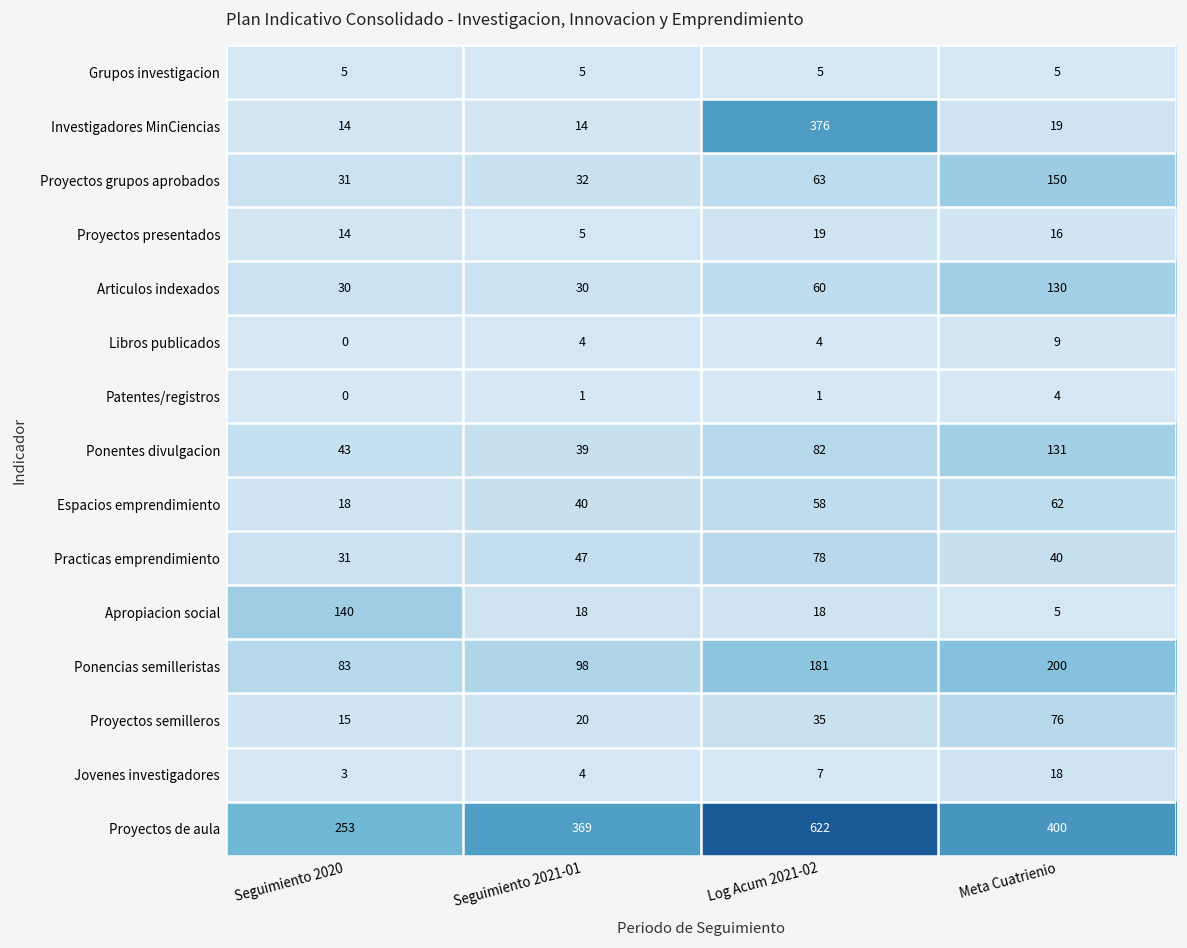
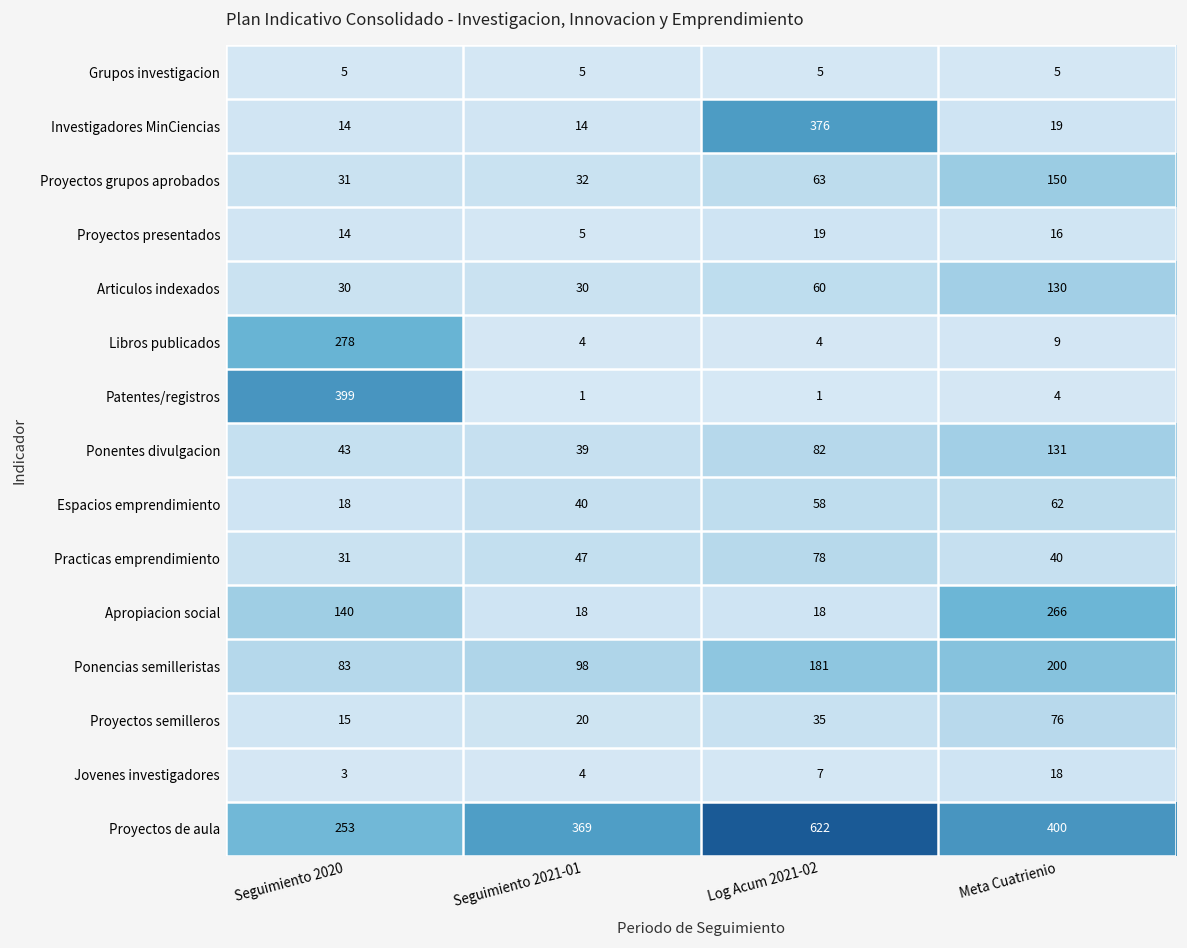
  {
    "Grupos investigacion": {
      "Seguimiento 2020": 5,
      "Seguimiento 2021-01": 5,
      "Log Acum 2021-02": 5,
      "Meta Cuatrienio": 5
    },
    "Investigadores MinCiencias": {
      "Seguimiento 2020": 14,
      "Seguimiento 2021-01": 14,
      "Log Acum 2021-02": 376,
      "Meta Cuatrienio": 19
    },
    "Proyectos grupos aprobados": {
      "Seguimiento 2020": 31,
      "Seguimiento 2021-01": 32,
      "Log Acum 2021-02": 63,
      "Meta Cuatrienio": 150
    },
    "Proyectos presentados": {
      "Seguimiento 2020": 14,
      "Seguimiento 2021-01": 5,
      "Log Acum 2021-02": 19,
      "Meta Cuatrienio": 16
    },
    "Articulos indexados": {
      "Seguimiento 2020": 30,
      "Seguimiento 2021-01": 30,
      "Log Acum 2021-02": 60,
      "Meta Cuatrienio": 130
    },
    "Libros publicados": {
-     "Seguimiento 2020": 0,
+     "Seguimiento 2020": 278,
      "Seguimiento 2021-01": 4,
      "Log Acum 2021-02": 4,
      "Meta Cuatrienio": 9
    },
    "Patentes/registros": {
-     "Seguimiento 2020": 0,
+     "Seguimiento 2020": 399,
      "Seguimiento 2021-01": 1,
      "Log Acum 2021-02": 1,
      "Meta Cuatrienio": 4
    },
    "Ponentes divulgacion": {
      "Seguimiento 2020": 43,
      "Seguimiento 2021-01": 39,
      "Log Acum 2021-02": 82,
      "Meta Cuatrienio": 131
    },
    "Espacios emprendimiento": {
      "Seguimiento 2020": 18,
      "Seguimiento 2021-01": 40,
      "Log Acum 2021-02": 58,
      "Meta Cuatrienio": 62
    },
    "Practicas emprendimiento": {
      "Seguimiento 2020": 31,
      "Seguimiento 2021-01": 47,
      "Log Acum 2021-02": 78,
      "Meta Cuatrienio": 40
    },
    "Apropiacion social": {
      "Seguimiento 2020": 140,
      "Seguimiento 2021-01": 18,
      "Log Acum 2021-02": 18,
-     "Meta Cuatrienio": 5
+     "Meta Cuatrienio": 266
    },
    "Ponencias semilleristas": {
      "Seguimiento 2020": 83,
      "Seguimiento 2021-01": 98,
      "Log Acum 2021-02": 181,
      "Meta Cuatrienio": 200
    },
    "Proyectos semilleros": {
      "Seguimiento 2020": 15,
      "Seguimiento 2021-01": 20,
      "Log Acum 2021-02": 35,
      "Meta Cuatrienio": 76
    },
    "Jovenes investigadores": {
      "Seguimiento 2020": 3,
      "Seguimiento 2021-01": 4,
      "Log Acum 2021-02": 7,
      "Meta Cuatrienio": 18
    },
    "Proyectos de aula": {
      "Seguimiento 2020": 253,
      "Seguimiento 2021-01": 369,
      "Log Acum 2021-02": 622,
      "Meta Cuatrienio": 400
    }
  }
